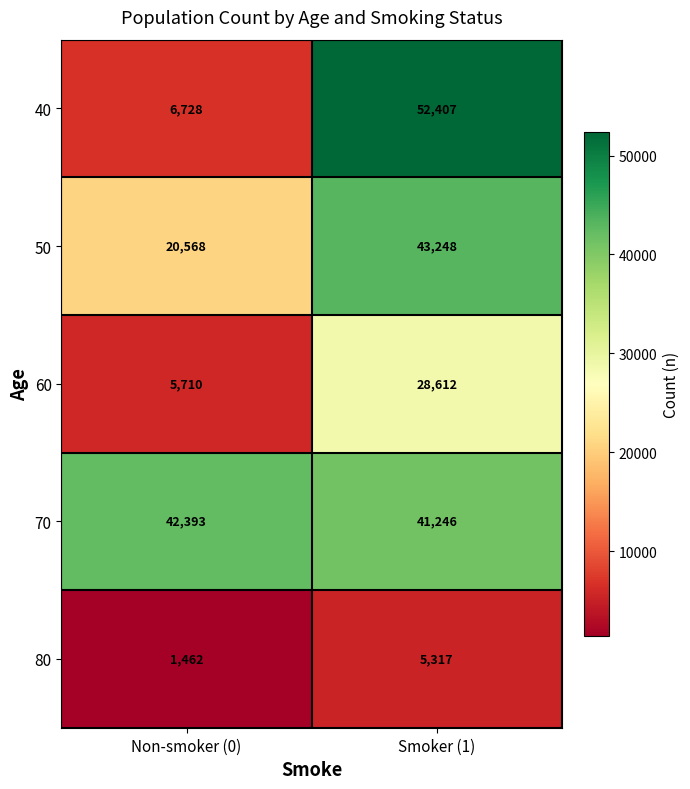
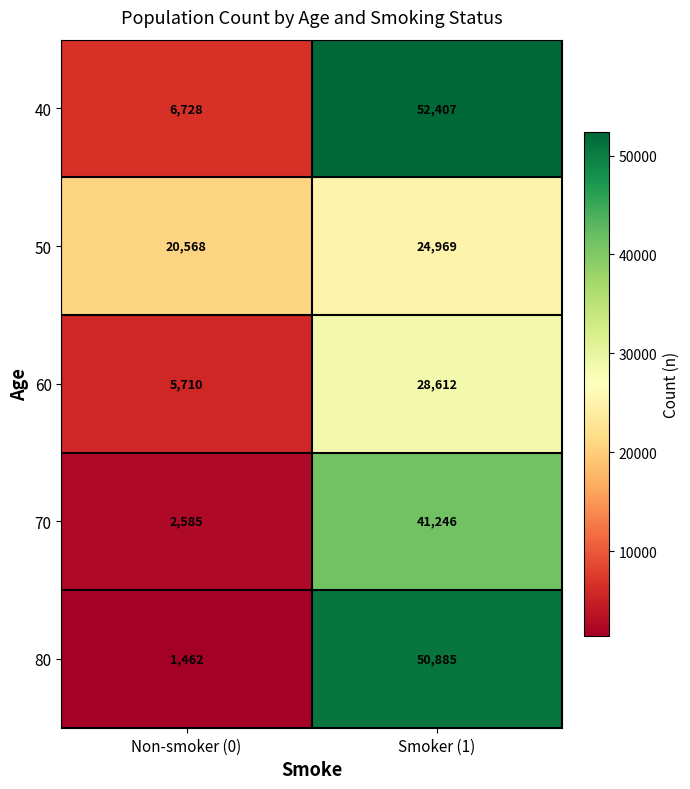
  {
    "40": {
      "Non-smoker (0)": "6,728",
      "Smoker (1)": "52,407"
    },
    "50": {
      "Non-smoker (0)": "20,568",
-     "Smoker (1)": "43,248"
+     "Smoker (1)": "24,969"
    },
    "60": {
      "Non-smoker (0)": "5,710",
      "Smoker (1)": "28,612"
    },
    "70": {
-     "Non-smoker (0)": "42,393",
+     "Non-smoker (0)": "2,585",
      "Smoker (1)": "41,246"
    },
    "80": {
      "Non-smoker (0)": "1,462",
-     "Smoker (1)": "5,317"
+     "Smoker (1)": "50,885"
    }
  }
